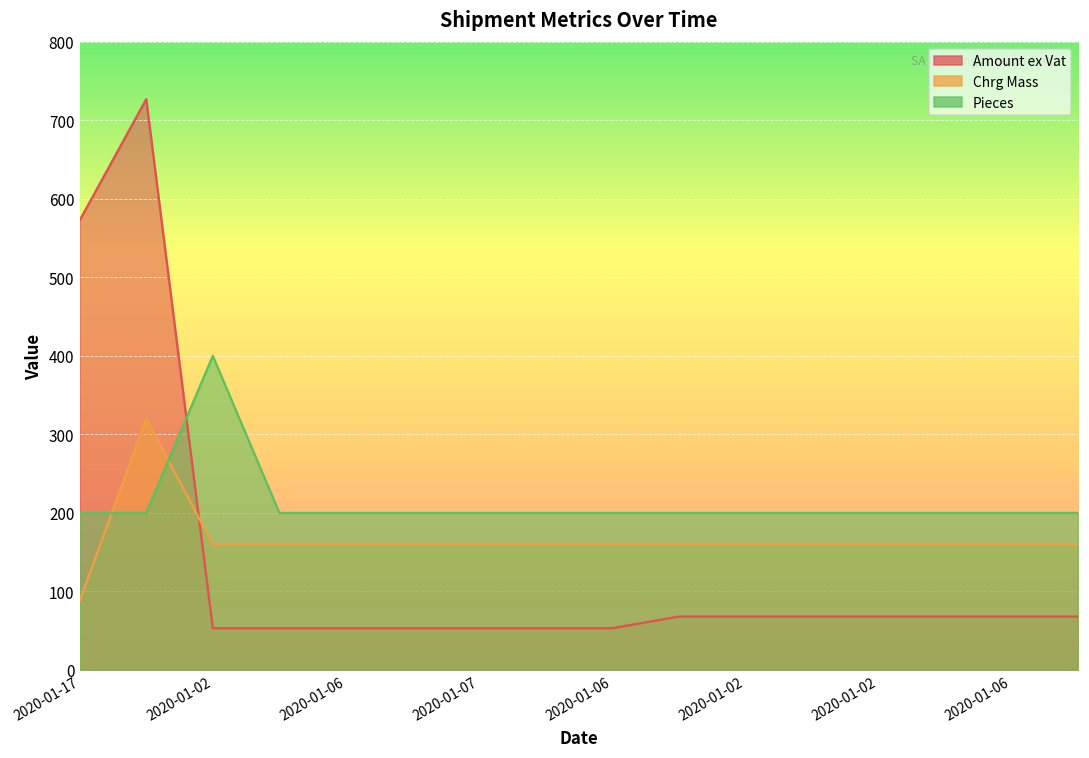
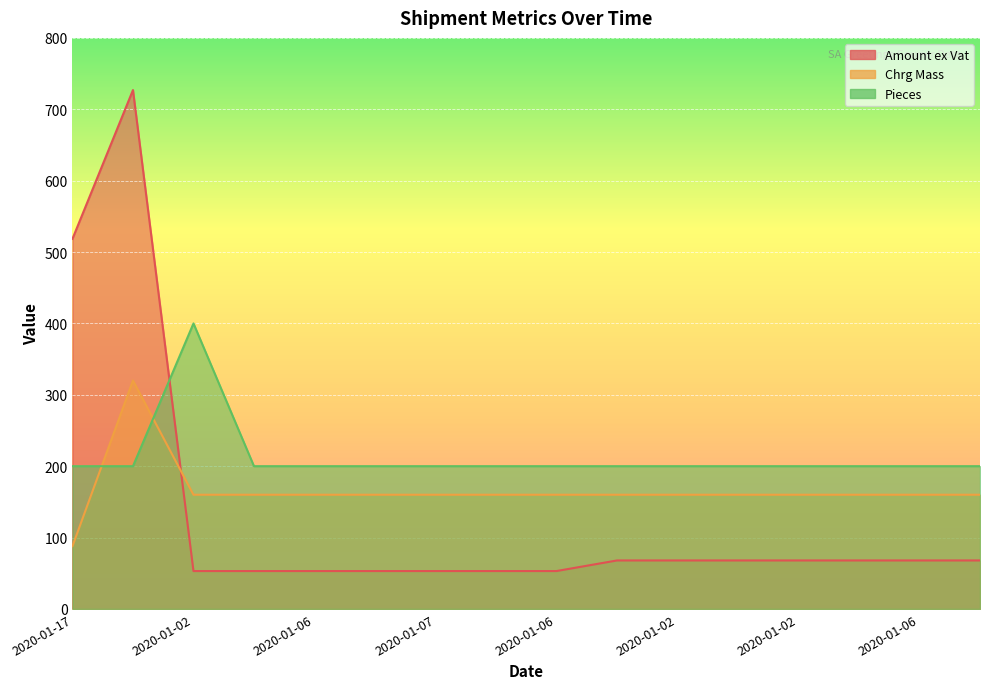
  {
    "Amount ex Vat": {
-     "2020-01-17": 570
+     "2020-01-17": 520
    },
    "Chrg Mass": {
      "2020-01-17": 90
    },
    "Pieces": {
      "2020-01-17": 200
    }
  }
